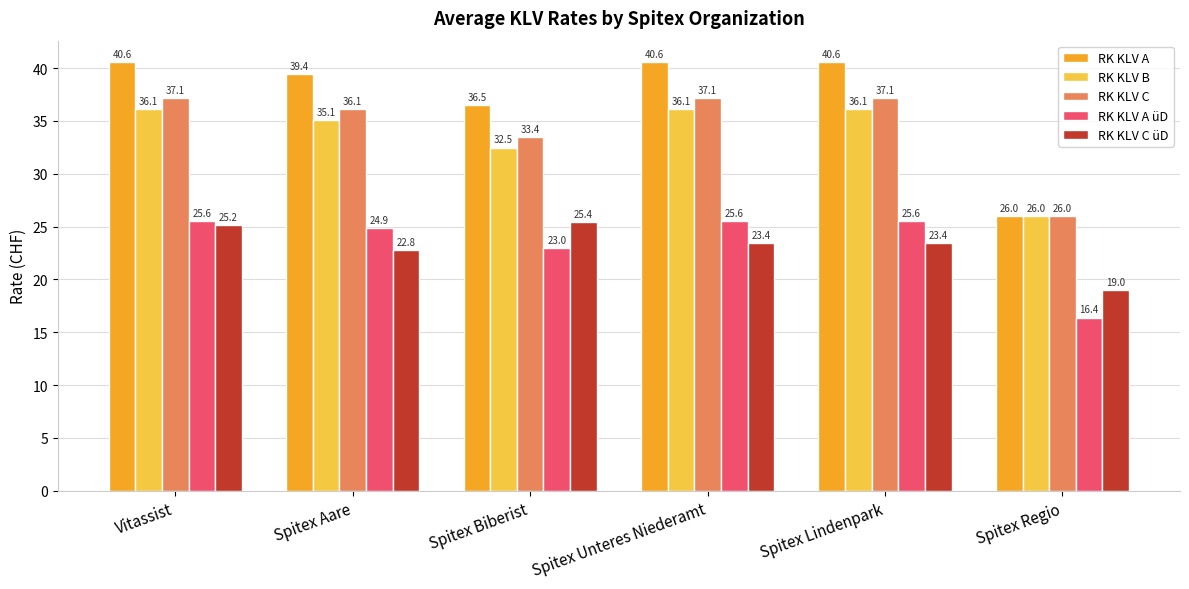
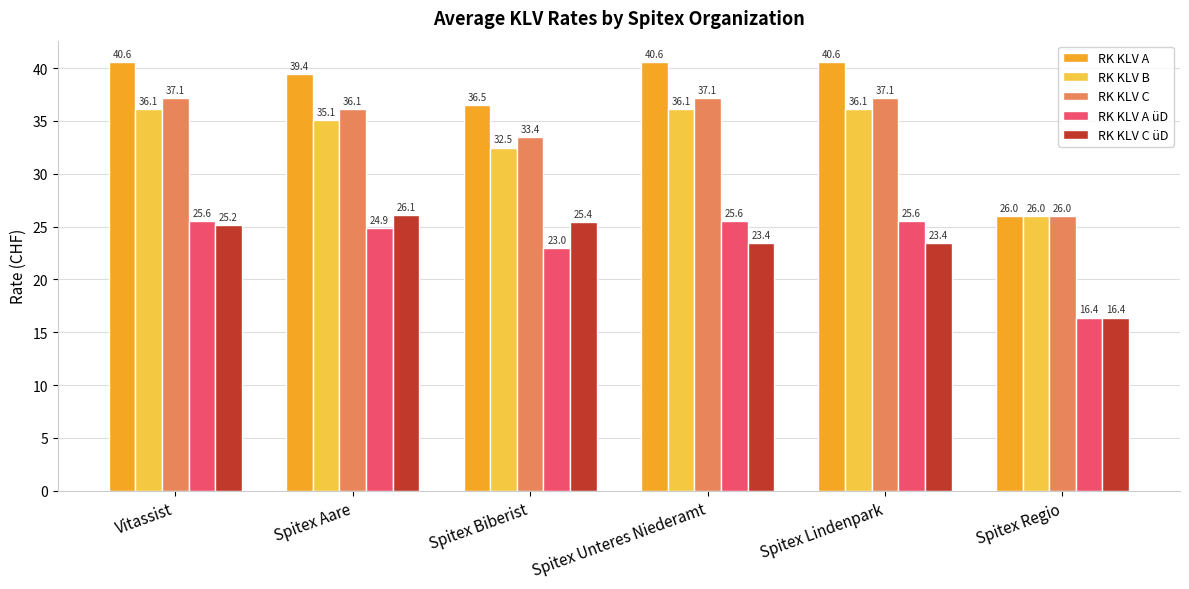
  {
    "RK KLV C üD": {
      "Vitassist": 25.2,
-     "Spitex Aare": 22.8,
+     "Spitex Aare": 26.1,
      "Spitex Biberist": 25.4,
      "Spitex Unteres Niederamt": 23.4,
      "Spitex Lindenpark": 23.4,
-     "Spitex Regio": 19.0
+     "Spitex Regio": 16.4
    }
  }
